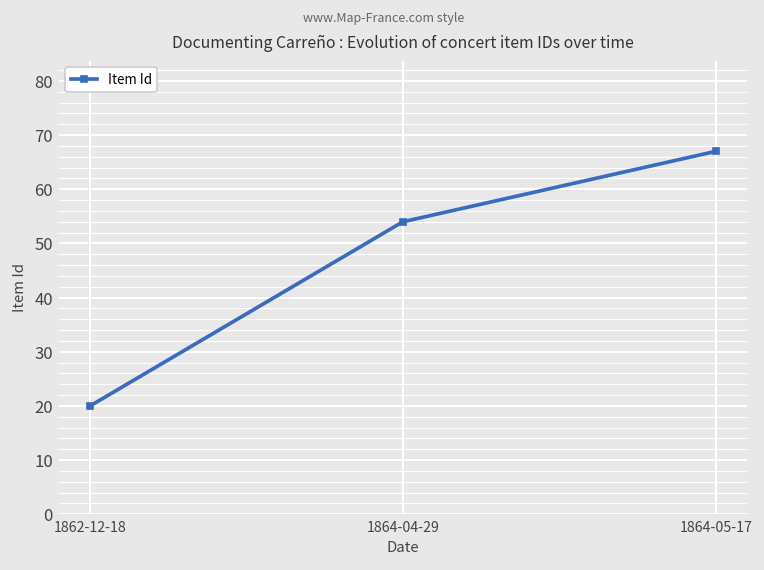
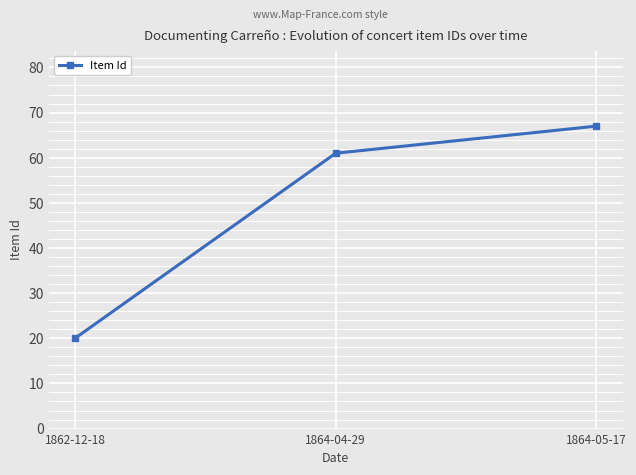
  {
    "1862-12-18": 20,
-   "1864-04-29": 54,
+   "1864-04-29": 61,
    "1864-05-17": 67
  }
